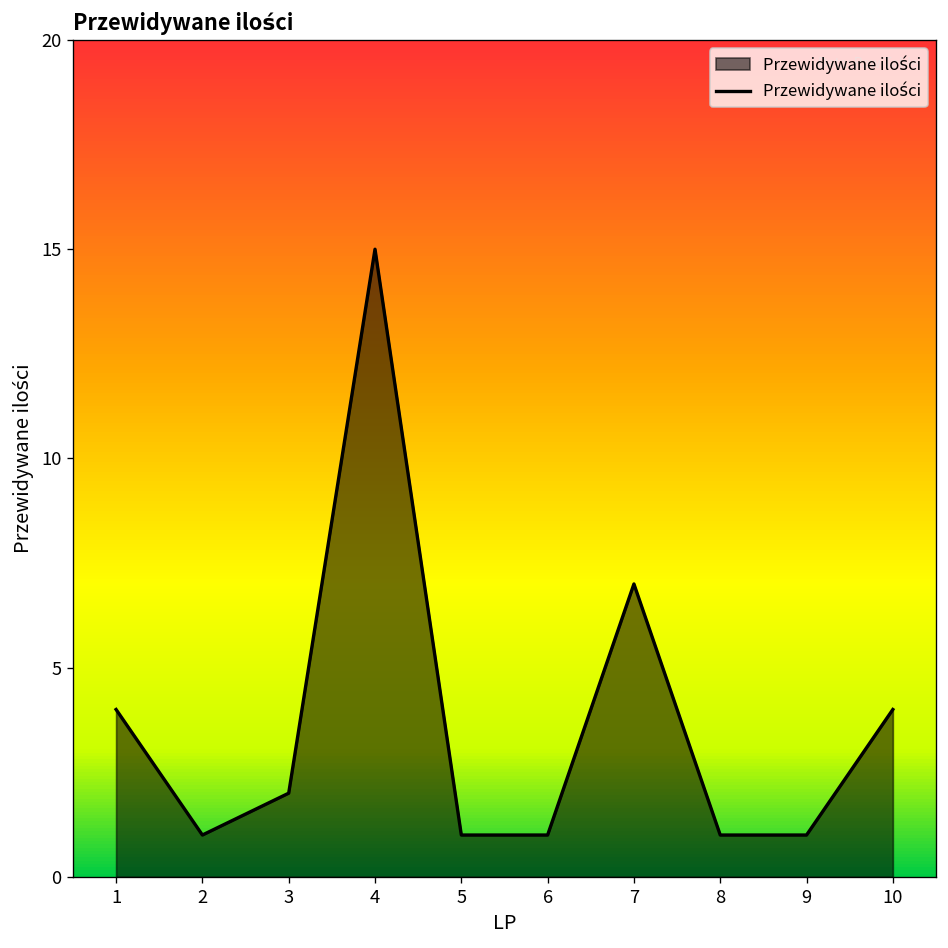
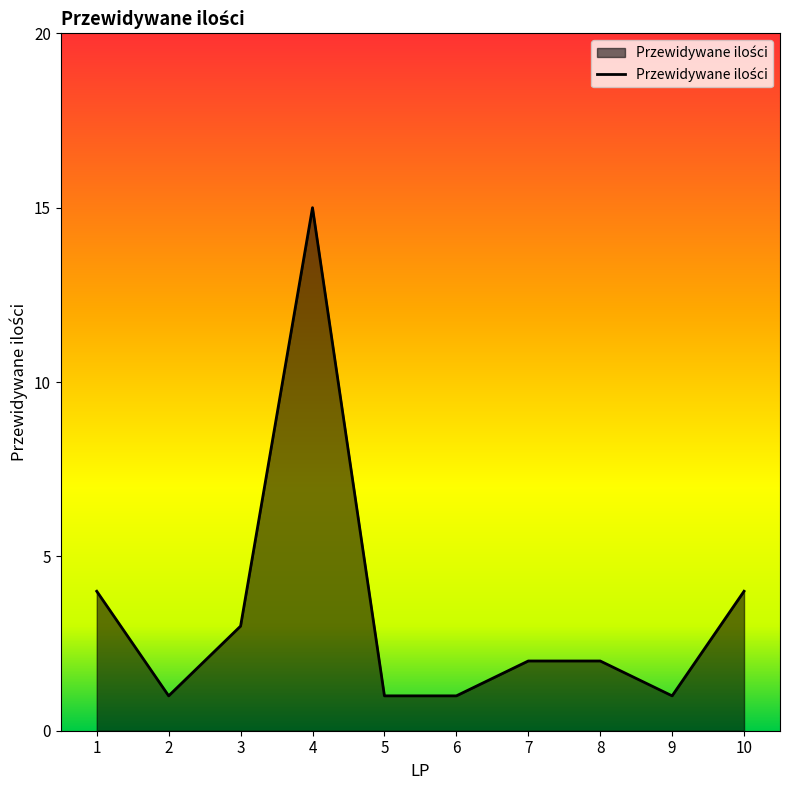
  {
    "1": 4,
    "2": 1,
-   "3": 2,
+   "3": 3,
    "4": 15,
    "5": 1,
    "6": 1,
-   "7": 7,
-   "8": 1,
+   "7": 2,
+   "8": 2,
    "9": 1,
    "10": 4
  }
